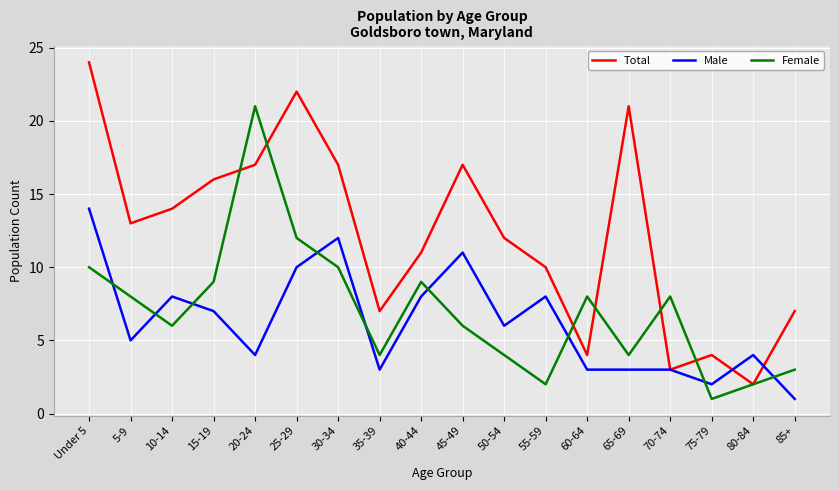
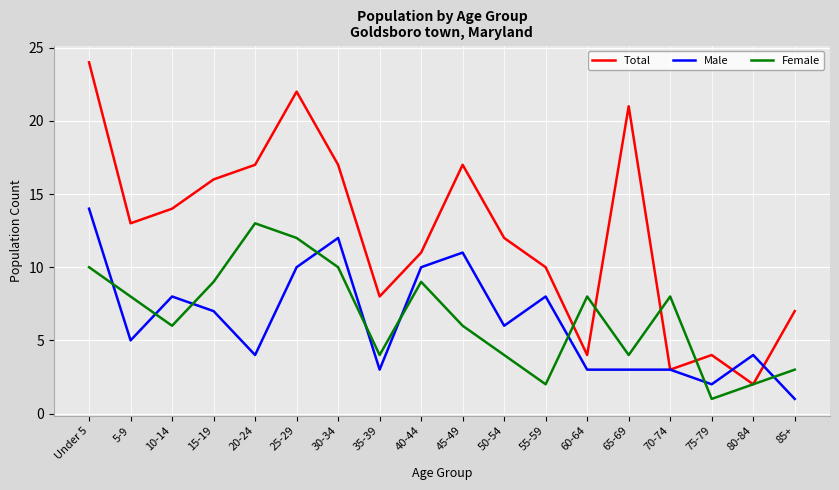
  {
    "Total": {
      "Under 5": 24,
      "5-9": 13,
      "10-14": 14,
      "15-19": 16,
      "20-24": 17,
      "25-29": 22,
      "30-34": 17,
-     "35-39": 7,
+     "35-39": 8,
      "40-44": 11,
      "45-49": 17,
      "50-54": 12,
      "55-59": 10,
      "60-64": 4,
      "65-69": 21,
      "75-79": 4,
      "85+": 7
    },
    "Male": {
      "Under 5": 14,
      "5-9": 5,
      "10-14": 8,
      "15-19": 7,
      "20-24": 4,
      "25-29": 10,
      "30-34": 12,
      "35-39": 3,
-     "40-44": 8,
+     "40-44": 10,
      "45-49": 11,
      "50-54": 6,
      "55-59": 8,
      "60-64": 3,
      "65-69": 3,
      "75-79": 2,
      "80-84": 4,
      "85+": 1
    },
    "Female": {
      "Under 5": 10,
      "5-9": 8,
      "10-14": 6,
      "15-19": 9,
-     "20-24": 21,
+     "20-24": 13,
      "25-29": 12,
      "30-34": 10,
      "35-39": 4,
      "40-44": 9,
      "45-49": 6,
      "50-54": 4,
      "55-59": 2,
      "60-64": 8,
      "65-69": 4,
      "70-74": 8,
      "75-79": 1,
      "85+": 3
    }
  }
